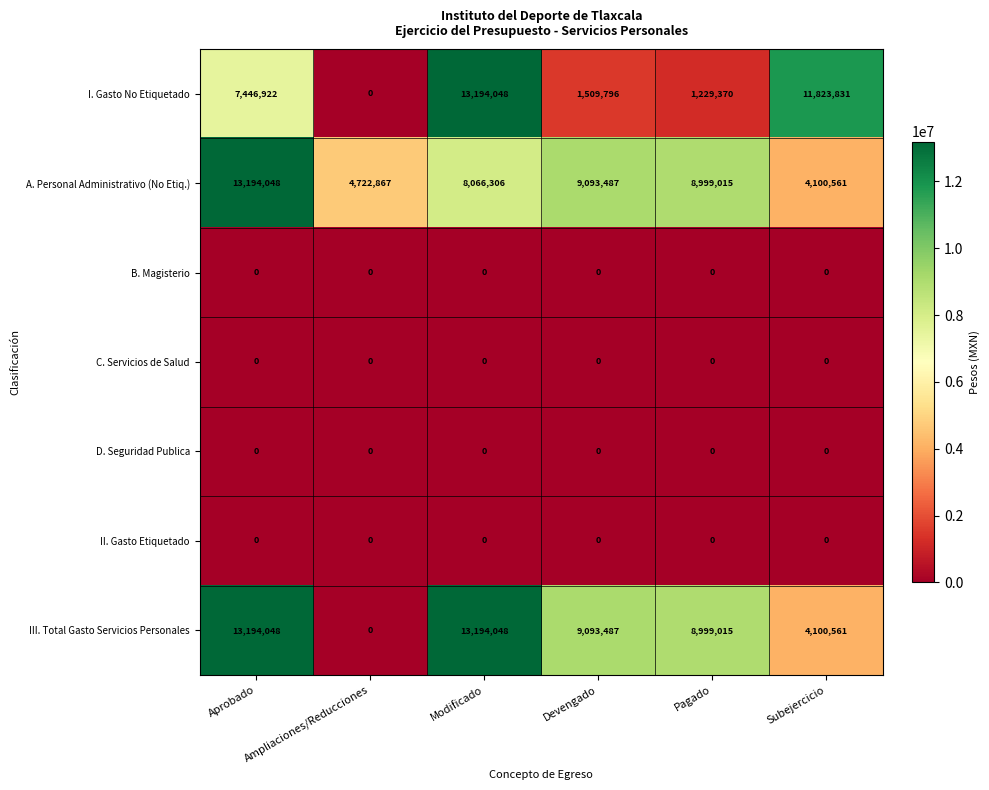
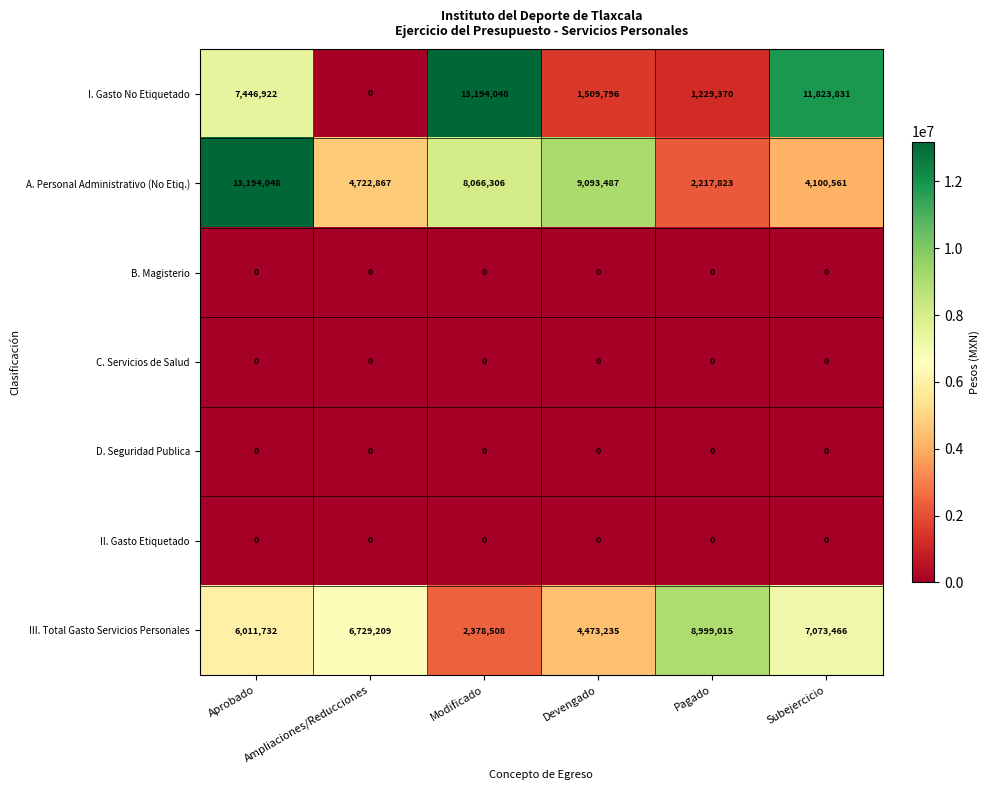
  {
    "I. Gasto No Etiquetado": {
      "Aprobado": "7,446,922",
      "Ampliaciones/Reducciones": "0",
      "Modificado": "13,194,048",
      "Devengado": "1,509,796",
      "Pagado": "1,229,370",
      "Subejercicio": "11,823,831"
    },
    "A. Personal Administrativo (No Etiq.)": {
      "Aprobado": "13,194,048",
      "Ampliaciones/Reducciones": "4,722,867",
      "Modificado": "8,066,306",
      "Devengado": "9,093,487",
-     "Pagado": "8,999,015",
+     "Pagado": "2,217,823",
      "Subejercicio": "4,100,561"
    },
    "B. Magisterio": {
      "Aprobado": "0",
      "Ampliaciones/Reducciones": "0",
      "Modificado": "0",
      "Devengado": "0",
      "Pagado": "0",
      "Subejercicio": "0"
    },
    "C. Servicios de Salud": {
      "Aprobado": "0",
      "Ampliaciones/Reducciones": "0",
      "Modificado": "0",
      "Devengado": "0",
      "Pagado": "0",
      "Subejercicio": "0"
    },
    "D. Seguridad Publica": {
      "Aprobado": "0",
      "Ampliaciones/Reducciones": "0",
      "Modificado": "0",
      "Devengado": "0",
      "Pagado": "0",
      "Subejercicio": "0"
    },
    "II. Gasto Etiquetado": {
      "Aprobado": "0",
      "Ampliaciones/Reducciones": "0",
      "Modificado": "0",
      "Devengado": "0",
      "Pagado": "0",
      "Subejercicio": "0"
    },
    "III. Total Gasto Servicios Personales": {
-     "Aprobado": "13,194,048",
-     "Ampliaciones/Reducciones": "0",
-     "Modificado": "13,194,048",
-     "Devengado": "9,093,487",
+     "Aprobado": "6,011,732",
+     "Ampliaciones/Reducciones": "6,729,209",
+     "Modificado": "2,378,508",
+     "Devengado": "4,473,235",
      "Pagado": "8,999,015",
-     "Subejercicio": "4,100,561"
+     "Subejercicio": "7,073,466"
    }
  }
